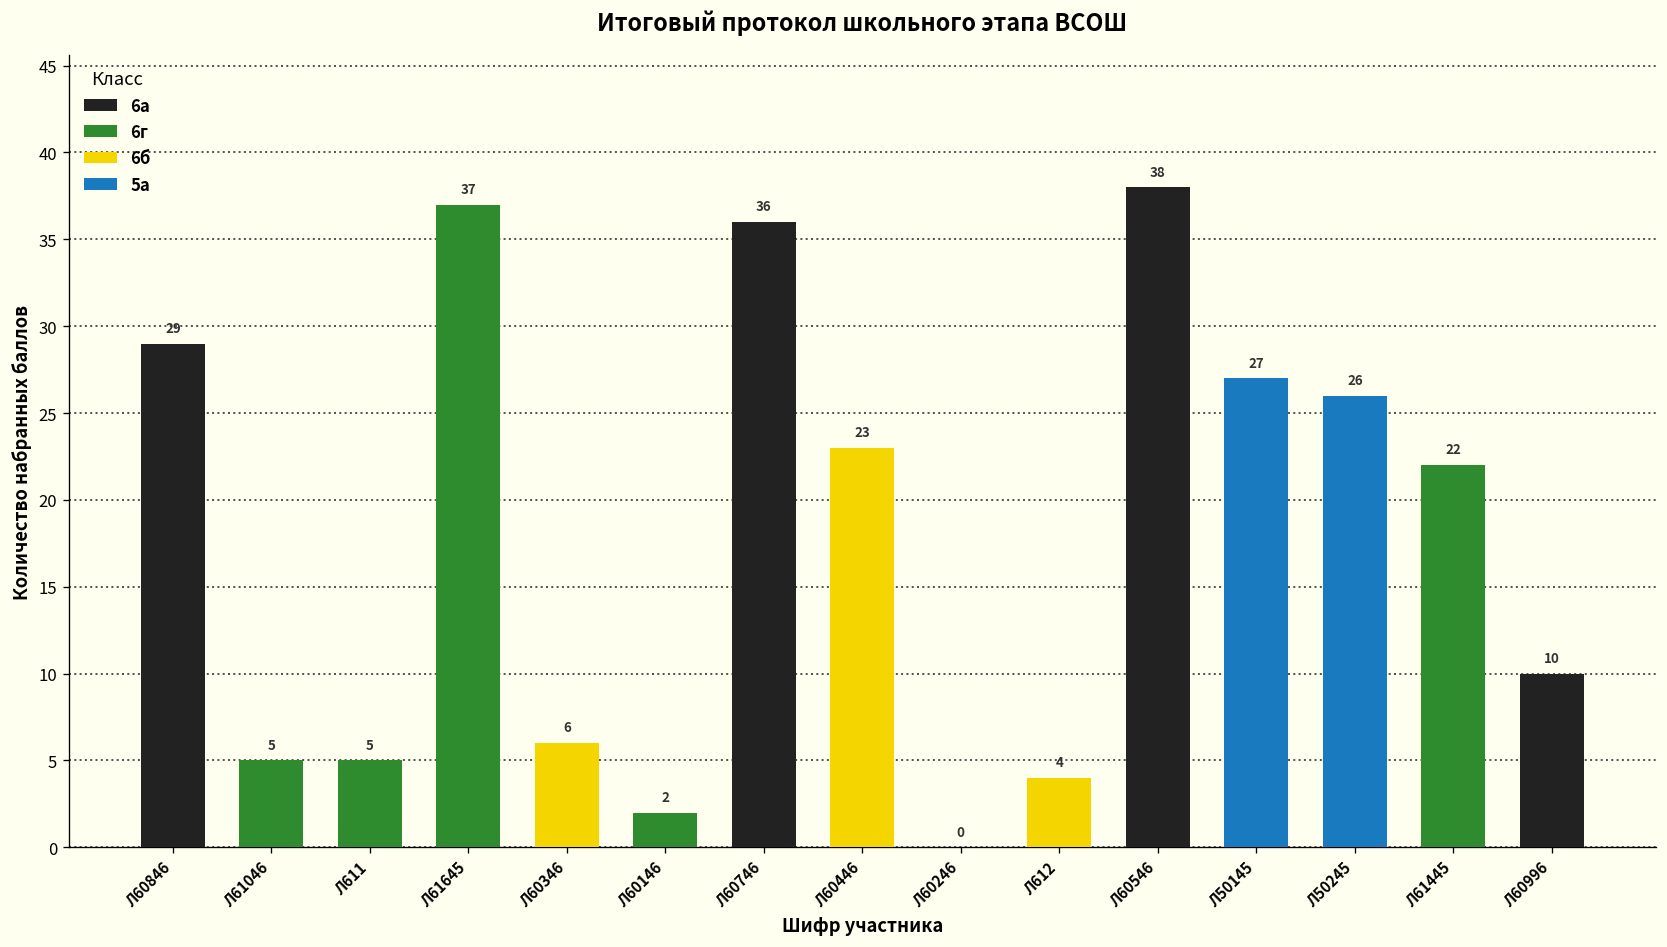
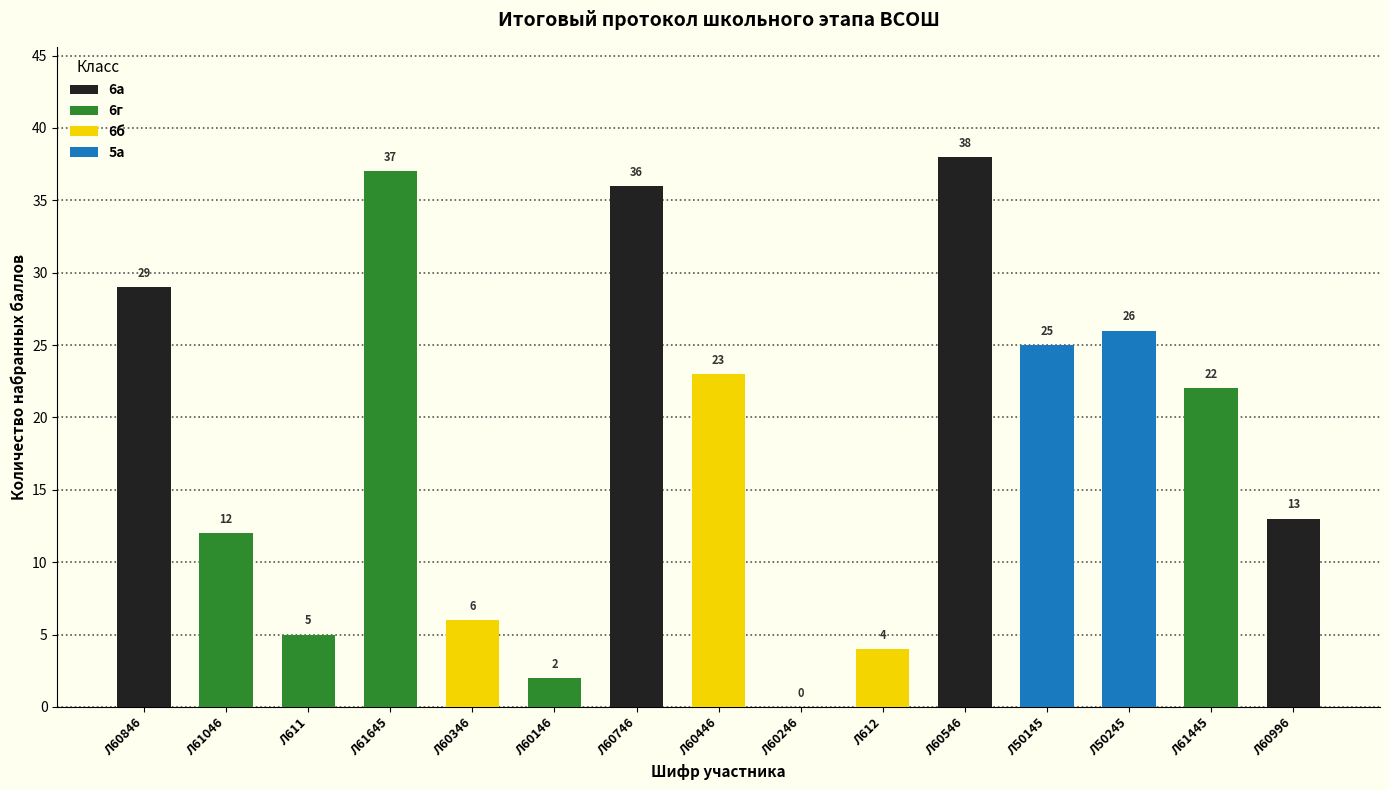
  {
    "Л60846": 29,
-   "Л61046": 5,
+   "Л61046": 12,
    "Л611": 5,
    "Л61645": 37,
    "Л60346": 6,
    "Л60146": 2,
    "Л60746": 36,
    "Л60446": 23,
    "Л60246": 0,
    "Л612": 4,
    "Л60546": 38,
-   "Л50145": 27,
+   "Л50145": 25,
    "Л50245": 26,
    "Л61445": 22,
-   "Л60996": 10
+   "Л60996": 13
  }
